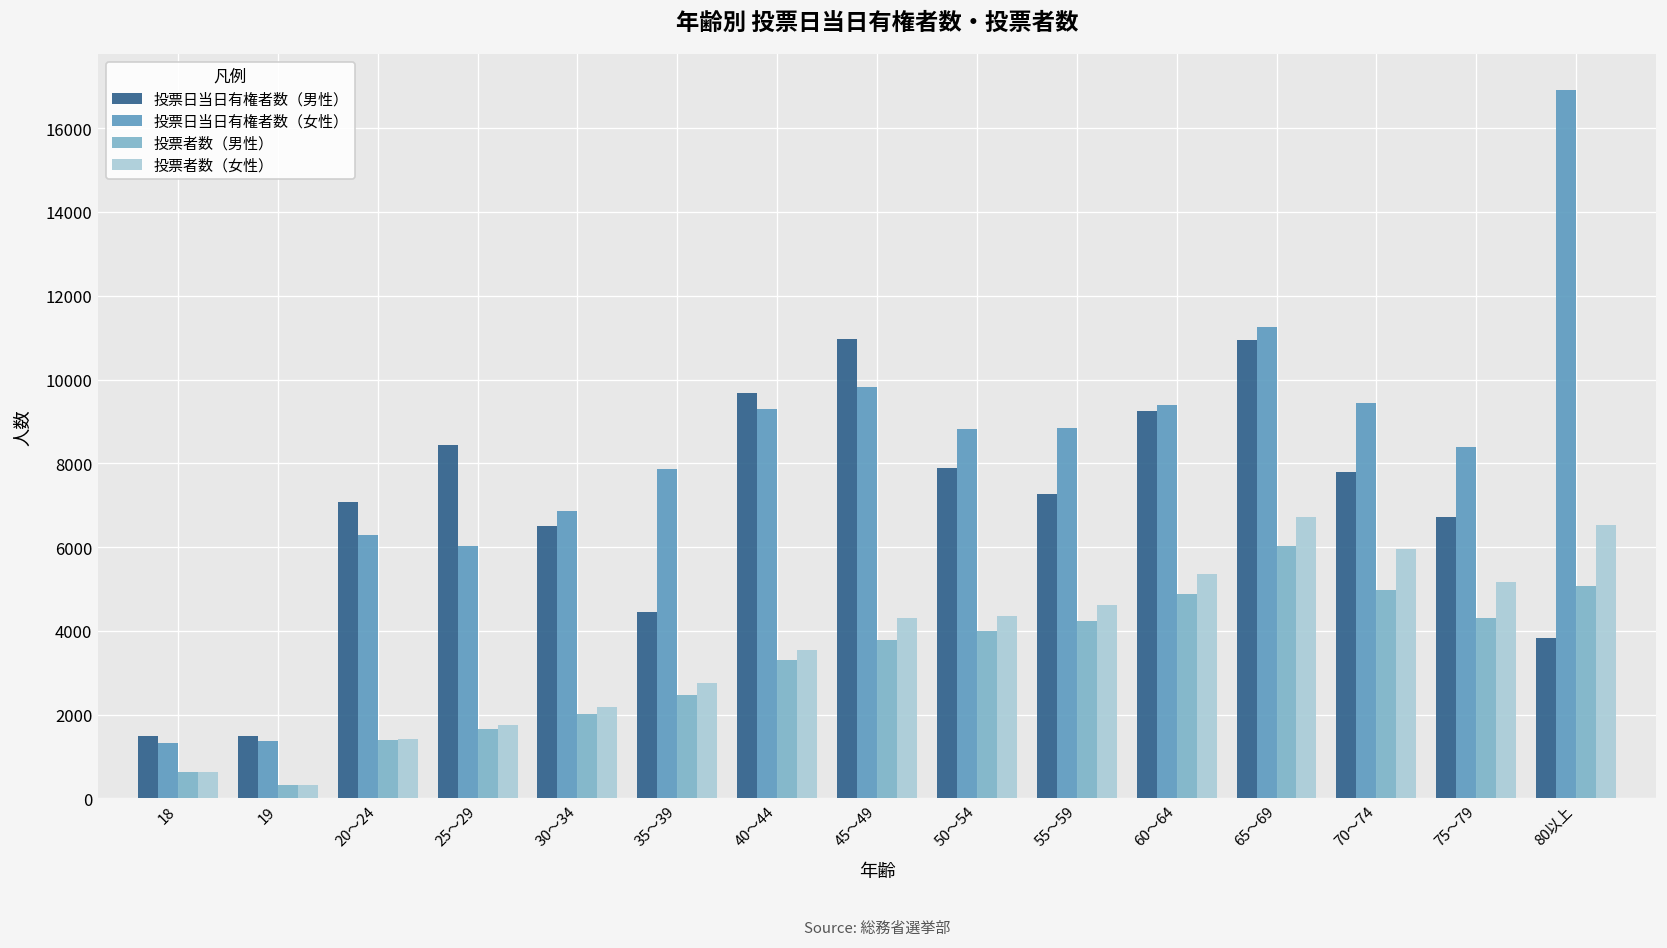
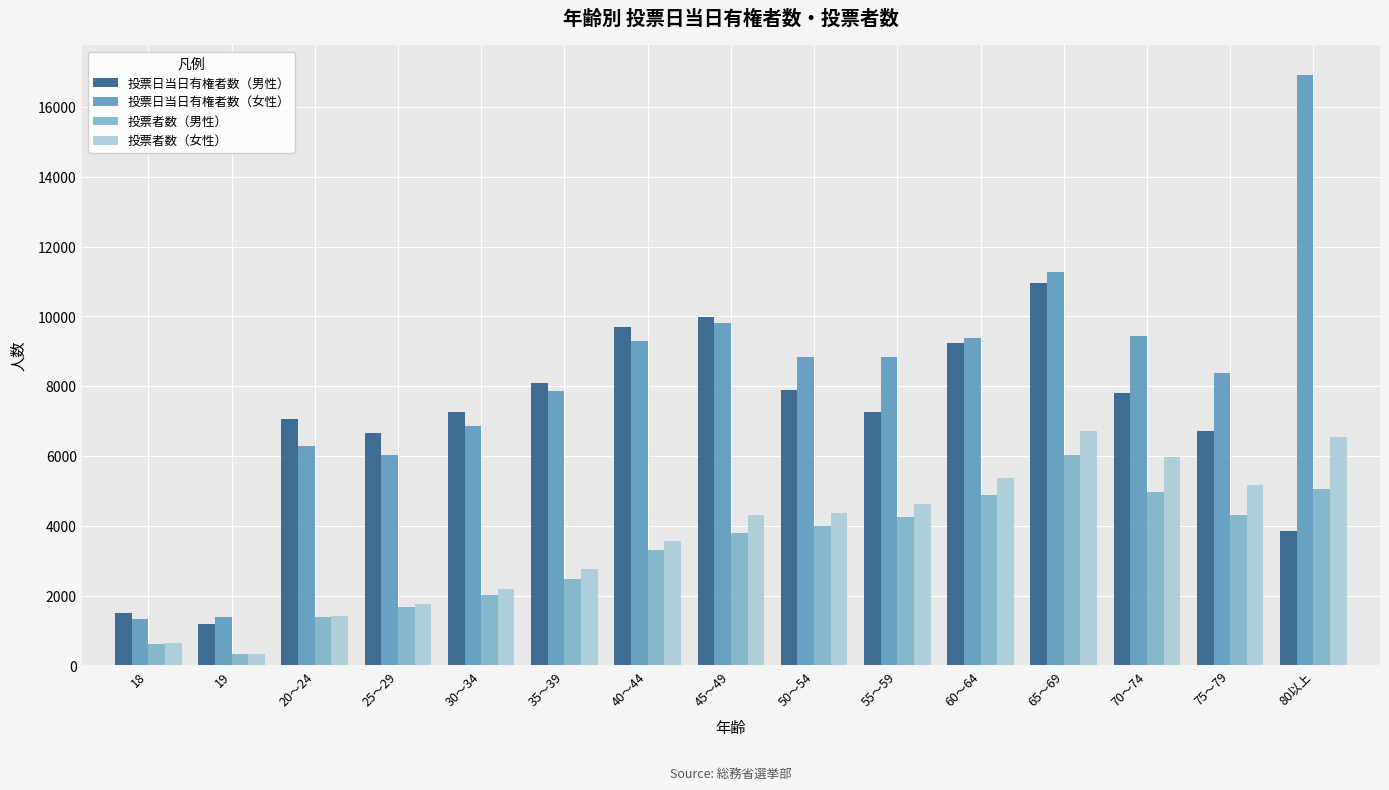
  {
    "投票日当日有権者数（男性）": {
      "18": 1500,
-     "19": 1500,
+     "19": 1200,
      "20～24": 7100,
-     "25～29": 8400,
-     "30～34": 6500,
-     "35～39": 4500,
+     "25～29": 6700,
+     "30～34": 7300,
+     "35～39": 8100,
      "40～44": 9700,
-     "45～49": 11000,
+     "45～49": 10000,
      "50～54": 7900,
      "55～59": 7300,
      "60～64": 9200,
      "65～69": 10900,
      "70～74": 7800,
      "75～79": 6700,
      "80以上": 3800
    }
  }
